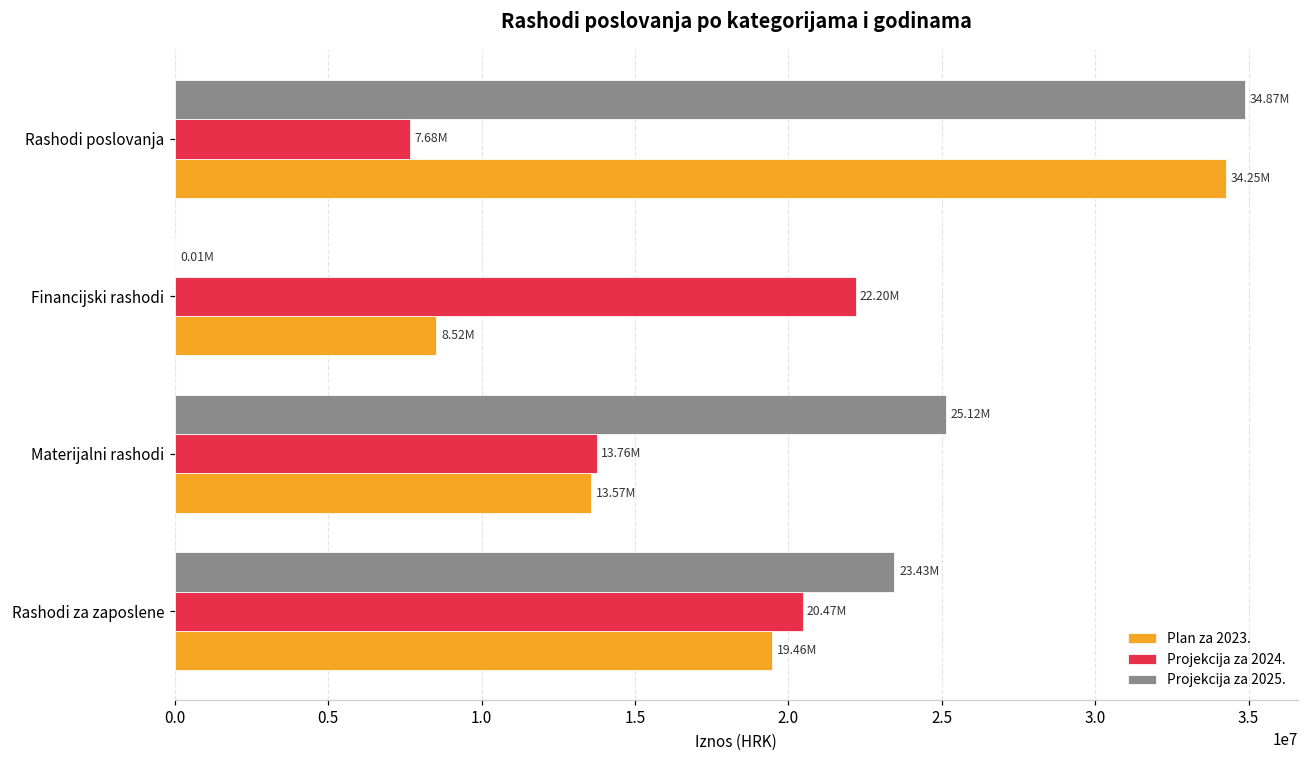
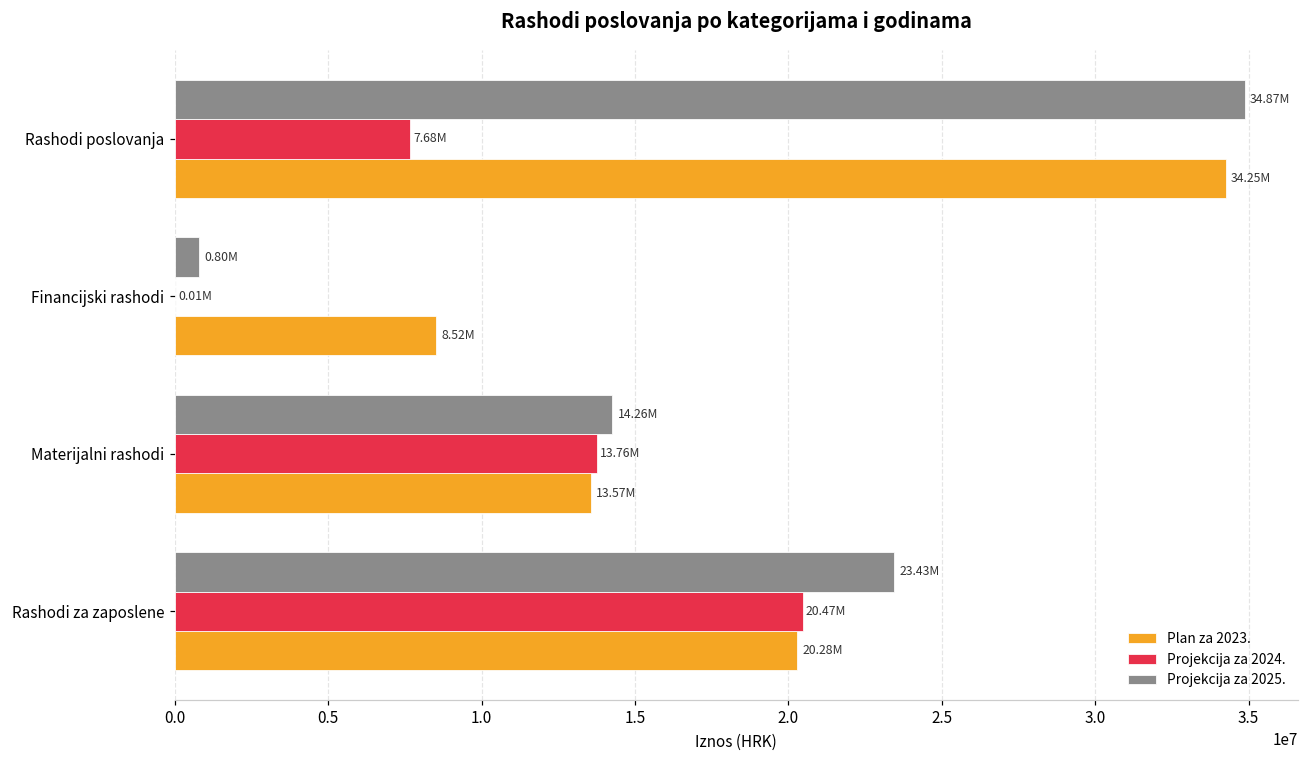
  {
    "Plan za 2023.": {
      "Rashodi poslovanja": "34.25M",
      "Financijski rashodi": "8.52M",
      "Materijalni rashodi": "13.57M",
-     "Rashodi za zaposlene": "19.46M"
+     "Rashodi za zaposlene": "20.28M"
    },
    "Projekcija za 2024.": {
      "Rashodi poslovanja": "7.68M",
-     "Financijski rashodi": "22.20M",
+     "Financijski rashodi": "0.01M",
      "Materijalni rashodi": "13.76M",
      "Rashodi za zaposlene": "20.47M"
    },
    "Projekcija za 2025.": {
      "Rashodi poslovanja": "34.87M",
-     "Financijski rashodi": "0.01M",
-     "Materijalni rashodi": "25.12M",
+     "Financijski rashodi": "0.80M",
+     "Materijalni rashodi": "14.26M",
      "Rashodi za zaposlene": "23.43M"
    }
  }
